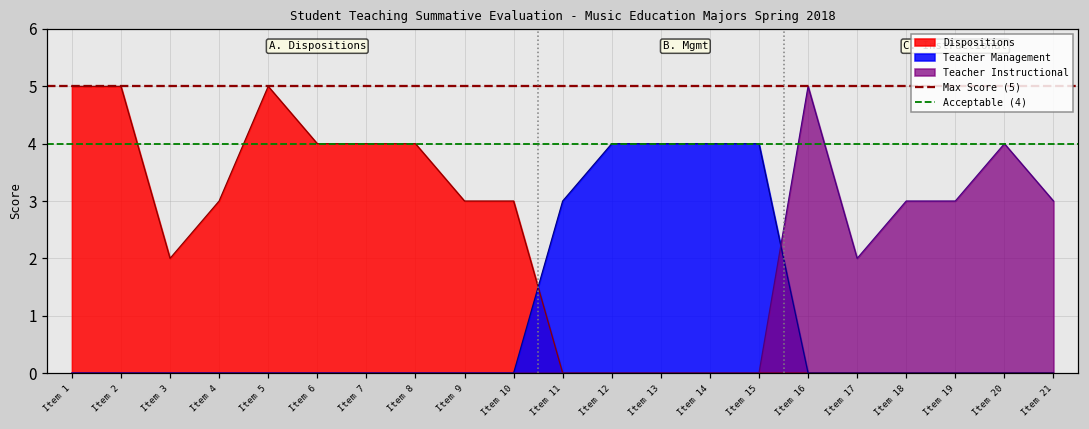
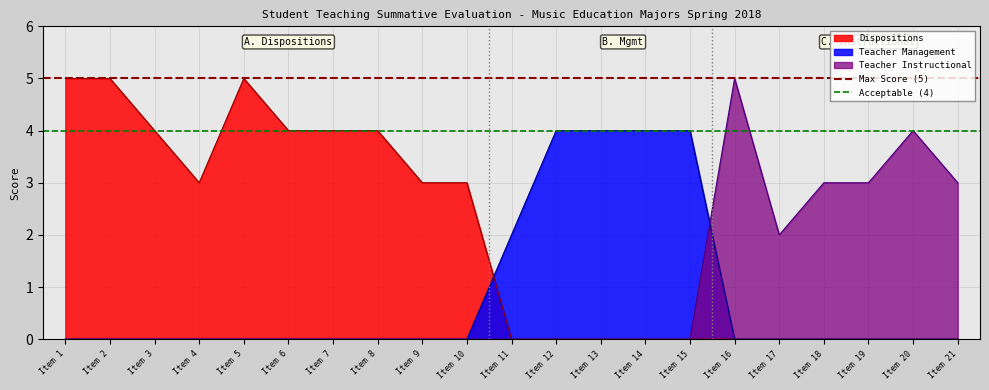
  {
    "Dispositions": {
      "Item 1": 5,
      "Item 2": 5,
-     "Item 3": 2,
+     "Item 3": 4,
      "Item 4": 3,
      "Item 5": 5,
      "Item 6": 4,
      "Item 7": 4,
      "Item 8": 4,
      "Item 9": 3,
      "Item 10": 3
    },
    "Teacher Management": {
-     "Item 11": 3,
+     "Item 11": 2,
      "Item 12": 4,
      "Item 13": 4,
      "Item 14": 4,
      "Item 15": 4
    },
    "Teacher Instructional": {
      "Item 16": 5,
      "Item 17": 2,
      "Item 18": 3,
      "Item 19": 3,
      "Item 20": 4,
      "Item 21": 3
    }
  }
